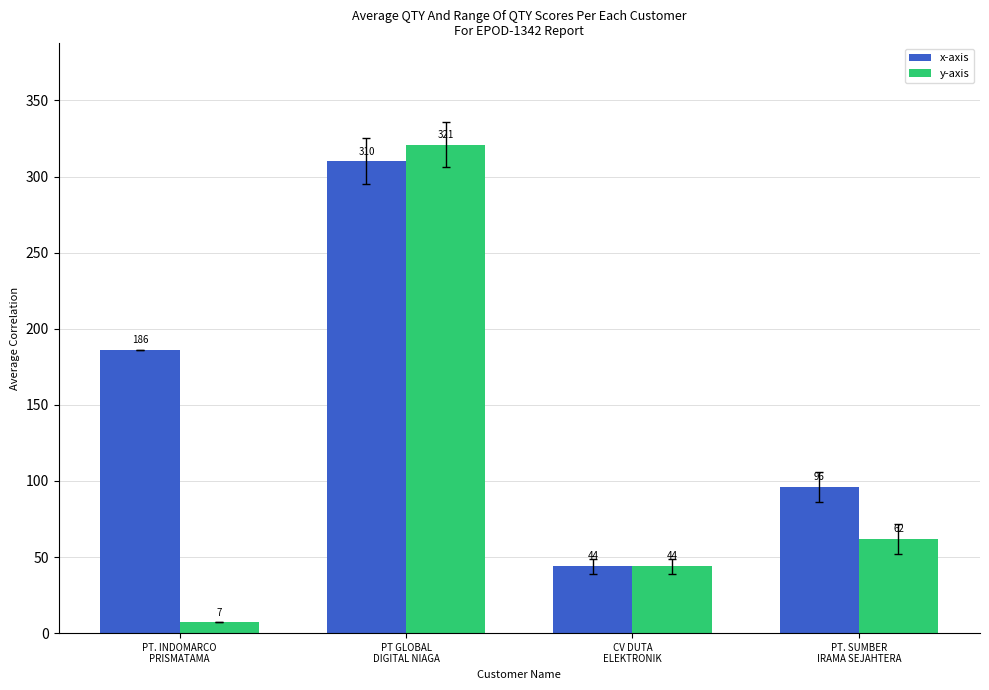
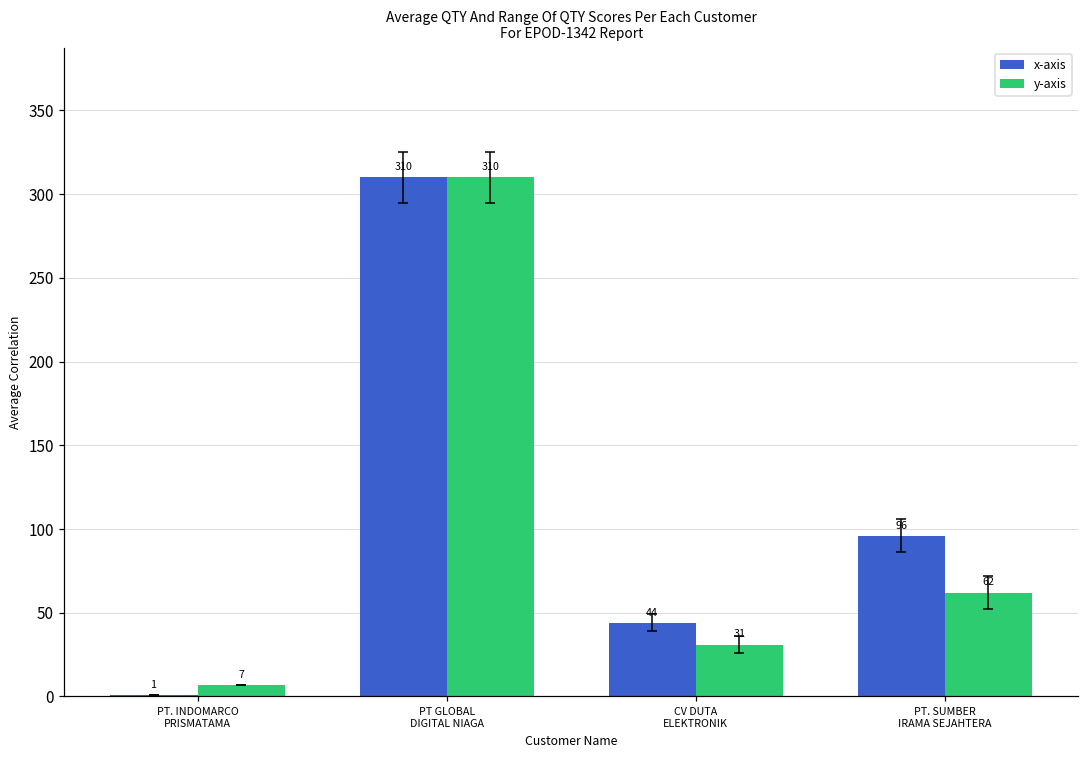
  {
    "x-axis": {
-     "PT. INDOMARCO PRISMATAMA": 186,
+     "PT. INDOMARCO PRISMATAMA": 1,
      "PT GLOBAL DIGITAL NIAGA": 310
    },
    "y-axis": {
      "PT. INDOMARCO PRISMATAMA": 7,
-     "PT GLOBAL DIGITAL NIAGA": 321,
-     "CV DUTA ELEKTRONIK": 44
+     "PT GLOBAL DIGITAL NIAGA": 310,
+     "CV DUTA ELEKTRONIK": 31
    }
  }
